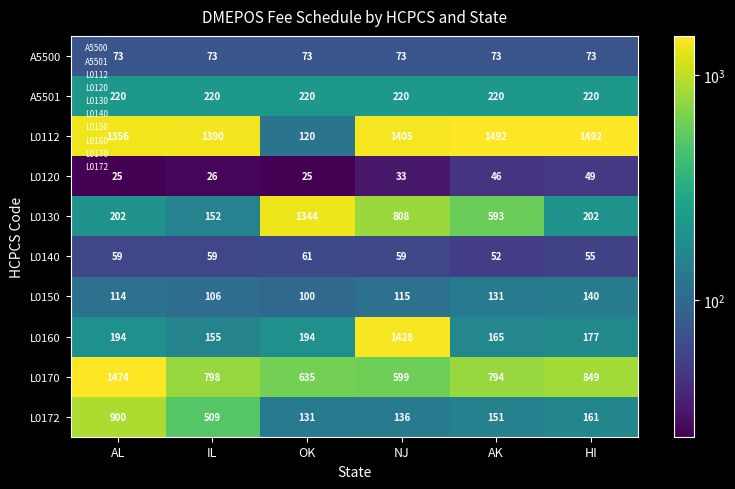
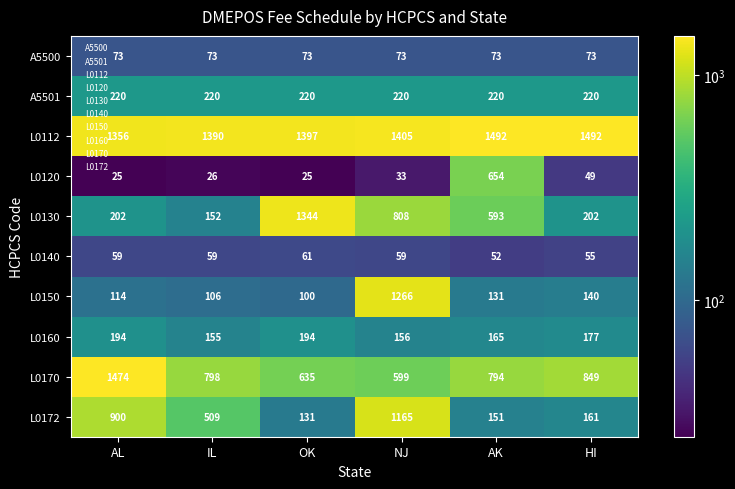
  {
    "A5500": {
      "AL": 73,
      "IL": 73,
      "OK": 73,
      "NJ": 73,
      "AK": 73,
      "HI": 73
    },
    "A5501": {
      "IL": 220,
      "OK": 220,
      "NJ": 220,
      "AK": 220,
      "HI": 220
    },
    "L0112": {
      "IL": 1390,
-     "OK": 120,
+     "OK": 1397,
      "NJ": 1405,
      "AK": 1492,
      "HI": 1492
    },
    "L0120": {
      "AL": 25,
      "IL": 26,
      "OK": 25,
      "NJ": 33,
-     "AK": 46,
+     "AK": 654,
      "HI": 49
    },
    "L0130": {
      "AL": 202,
      "IL": 152,
      "OK": 1344,
      "NJ": 808,
      "AK": 593,
      "HI": 202
    },
    "L0140": {
      "AL": 59,
      "IL": 59,
      "OK": 61,
      "NJ": 59,
      "AK": 52,
      "HI": 55
    },
    "L0150": {
      "AL": 114,
      "IL": 106,
      "OK": 100,
-     "NJ": 115,
+     "NJ": 1266,
      "AK": 131,
      "HI": 140
    },
    "L0160": {
      "AL": 194,
      "IL": 155,
      "OK": 194,
-     "NJ": 1428,
+     "NJ": 156,
      "AK": 165,
      "HI": 177
    },
    "L0170": {
      "AL": 1474,
      "IL": 798,
      "OK": 635,
      "NJ": 599,
      "AK": 794,
      "HI": 849
    },
    "L0172": {
      "AL": 900,
      "IL": 509,
      "OK": 131,
-     "NJ": 136,
+     "NJ": 1165,
      "AK": 151,
      "HI": 161
    }
  }
